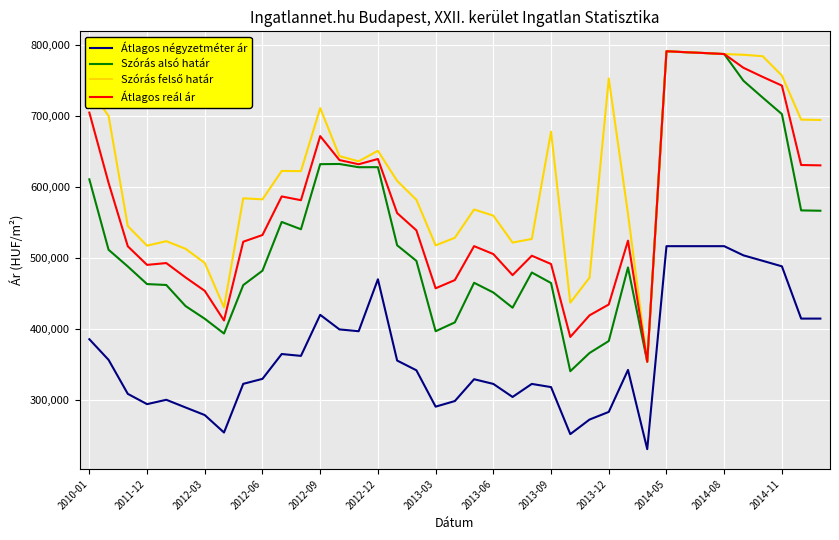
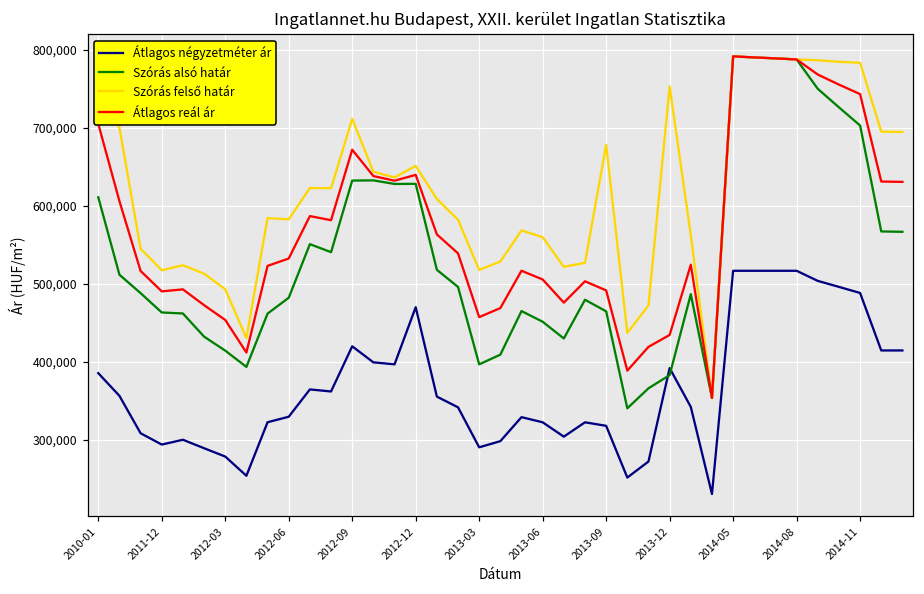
  {
    "Átlagos négyzetméter ár": {
      "2010-01": "390,000",
      "2011-12": "290,000",
      "2012-03": "280,000",
      "2012-06": "330,000",
      "2012-09": "420,000",
      "2012-12": "470,000",
      "2013-03": "290,000",
      "2013-06": "320,000",
      "2013-09": "320,000",
-     "2013-12": "280,000",
+     "2013-12": "390,000",
      "2014-05": "520,000",
      "2014-08": "520,000",
      "2014-11": "490,000"
    },
    "Szórás alsó határ": {
      "2010-01": "610,000",
      "2011-12": "460,000",
      "2012-03": "410,000",
      "2012-06": "480,000",
      "2012-09": "630,000",
      "2012-12": "630,000",
      "2013-03": "400,000",
      "2013-06": "450,000",
      "2013-09": "460,000",
      "2013-12": "380,000",
      "2014-11": "700,000"
    },
    "Szórás felső határ": {
      "2011-12": "520,000",
      "2012-03": "490,000",
      "2012-06": "580,000",
      "2012-09": "710,000",
      "2012-12": "650,000",
      "2013-03": "520,000",
      "2013-06": "560,000",
      "2013-09": "680,000",
      "2013-12": "750,000",
-     "2014-11": "760,000"
+     "2014-11": "780,000"
    },
    "Átlagos reál ár": {
      "2010-01": "710,000",
      "2011-12": "490,000",
      "2012-03": "450,000",
      "2012-06": "530,000",
      "2012-09": "670,000",
      "2012-12": "640,000",
      "2013-03": "460,000",
      "2013-06": "510,000",
      "2013-09": "490,000",
      "2013-12": "430,000",
      "2014-11": "740,000"
    }
  }
